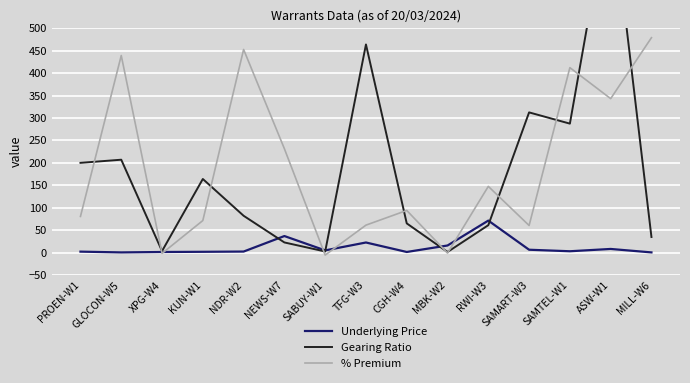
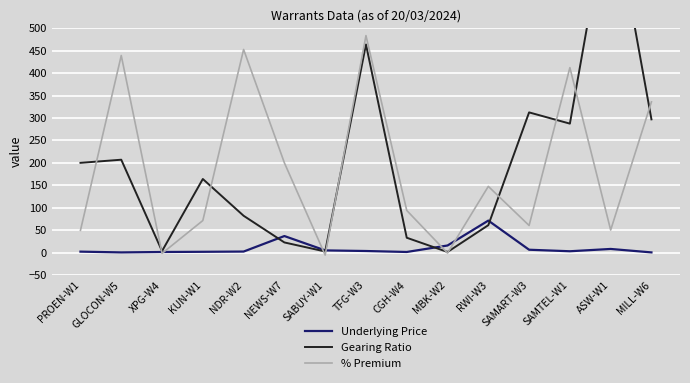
  {
    "Underlying Price": {
      "PROEN-W1": 0,
      "GLOCON-W5": 0,
      "KUN-W1": 0,
      "NDR-W2": 0,
      "NEWS-W7": 40,
-     "TFG-W3": 20,
+     "TFG-W3": 0,
      "CGH-W4": 0,
      "MBK-W2": 20,
      "RWI-W3": 70,
      "SAMART-W3": 10,
      "SAMTEL-W1": 0,
      "ASW-W1": 10,
      "MILL-W6": 0
    },
    "Gearing Ratio": {
      "PROEN-W1": 200,
      "GLOCON-W5": 210,
      "KUN-W1": 160,
      "NDR-W2": 80,
      "NEWS-W7": 20,
      "TFG-W3": 460,
-     "CGH-W4": 70,
+     "CGH-W4": 30,
      "RWI-W3": 60,
      "SAMART-W3": 310,
      "SAMTEL-W1": 290,
-     "MILL-W6": 30
+     "MILL-W6": 300
    },
    "% Premium": {
-     "PROEN-W1": 80,
+     "PROEN-W1": 50,
      "GLOCON-W5": 440,
      "KUN-W1": 70,
      "NDR-W2": 450,
-     "NEWS-W7": 230,
+     "NEWS-W7": 200,
      "SABUY-W1": -10,
-     "TFG-W3": 60,
+     "TFG-W3": 480,
      "CGH-W4": 90,
      "RWI-W3": 150,
      "SAMART-W3": 60,
      "SAMTEL-W1": 410,
-     "ASW-W1": 340,
-     "MILL-W6": 480
+     "ASW-W1": 50,
+     "MILL-W6": 340
    }
  }
